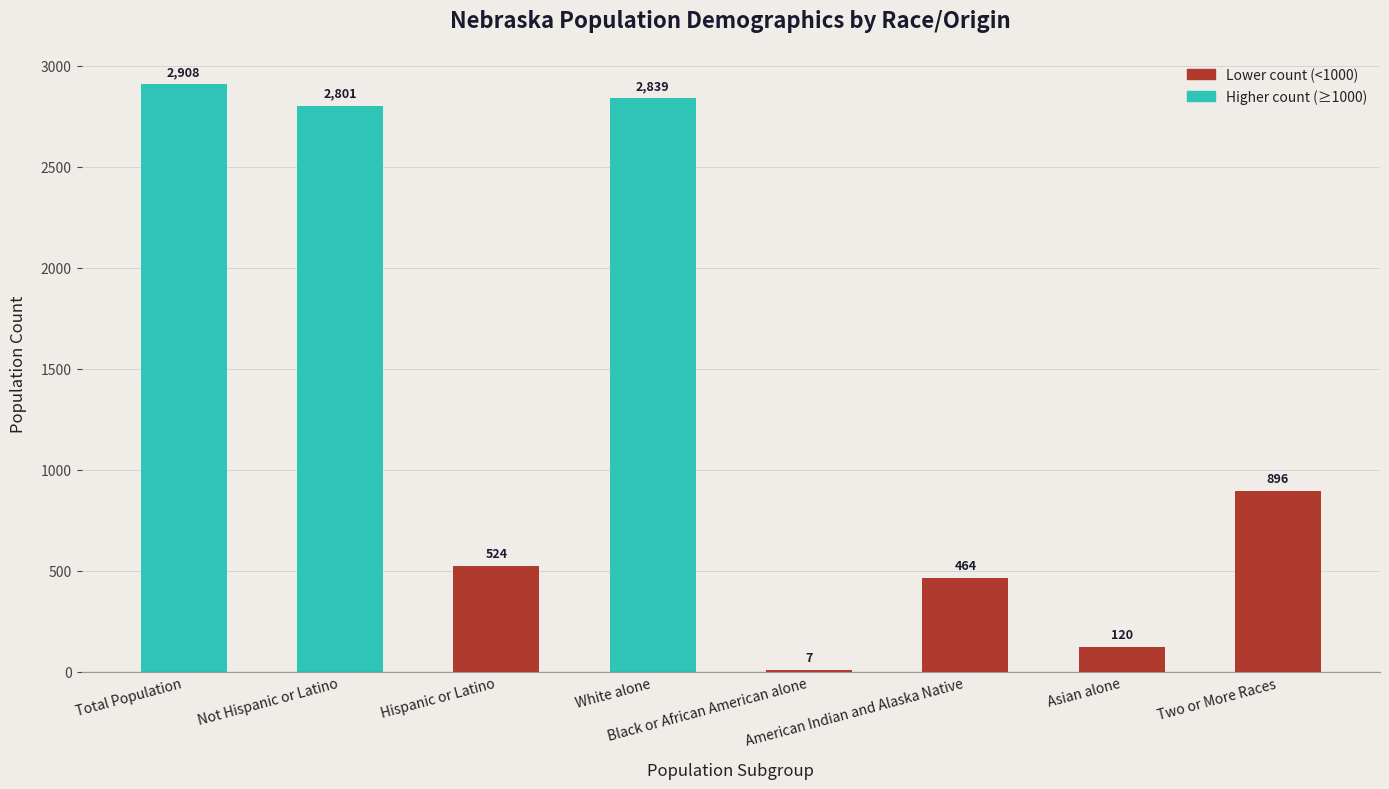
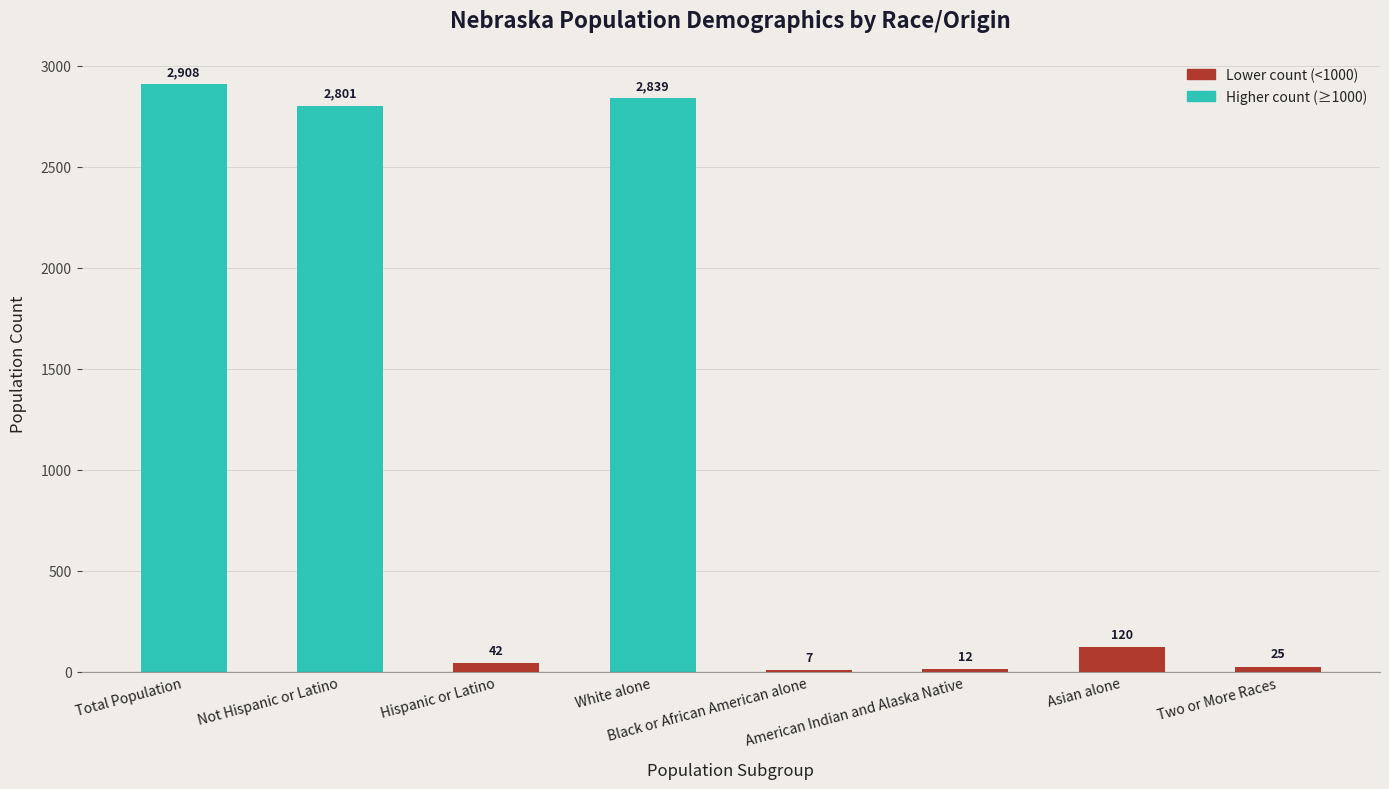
  {
    "Total Population": "2,908",
    "Not Hispanic or Latino": "2,801",
-   "Hispanic or Latino": "524",
+   "Hispanic or Latino": "42",
    "White alone": "2,839",
    "Black or African American alone": "7",
-   "American Indian and Alaska Native": "464",
+   "American Indian and Alaska Native": "12",
    "Asian alone": "120",
-   "Two or More Races": "896"
+   "Two or More Races": "25"
  }
